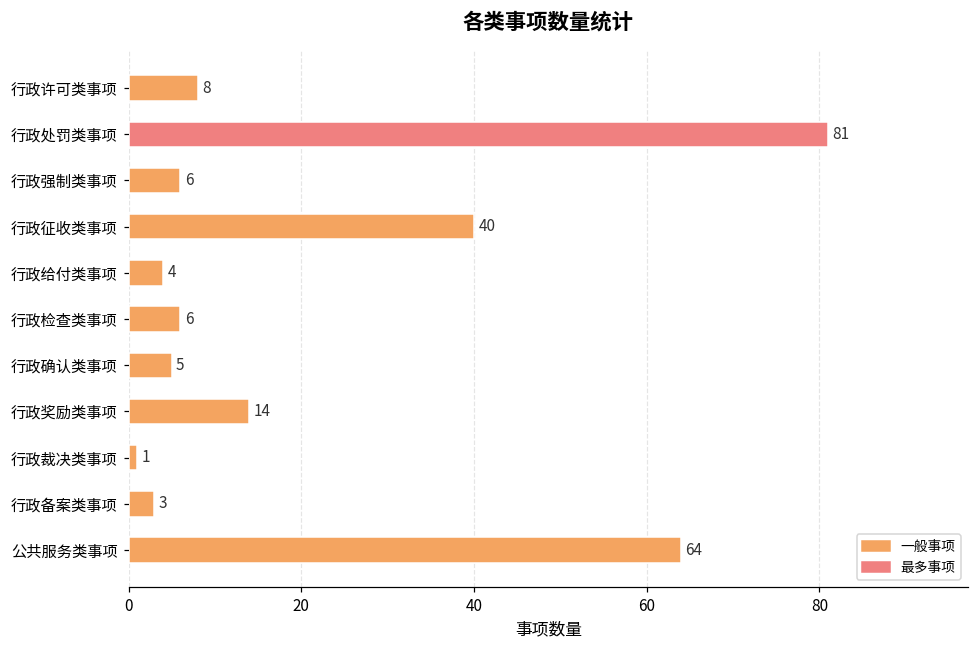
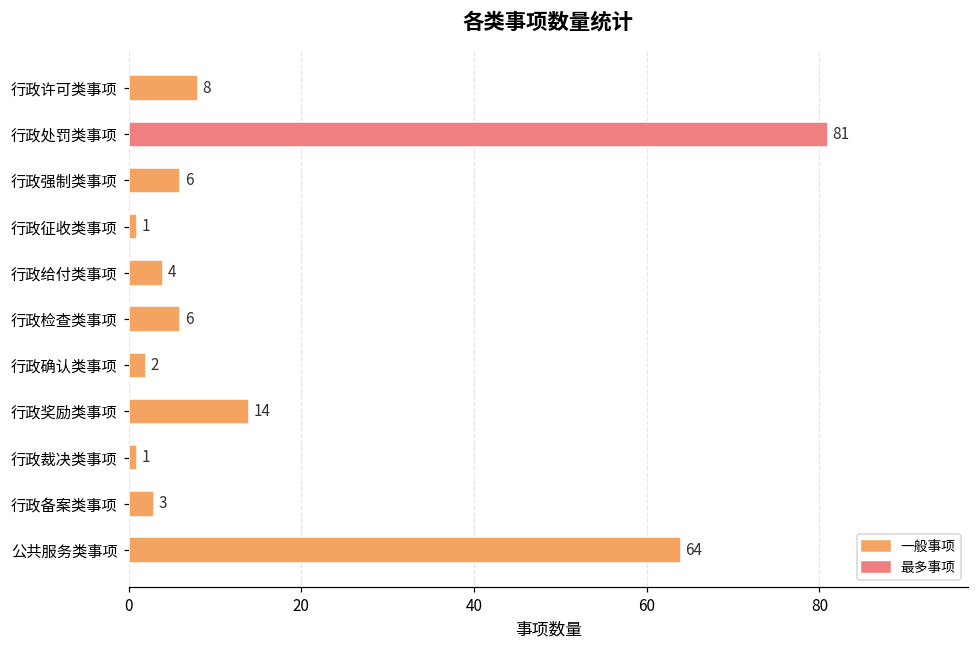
  {
    "行政许可类事项": 8,
    "行政处罚类事项": 81,
    "行政强制类事项": 6,
-   "行政征收类事项": 40,
+   "行政征收类事项": 1,
    "行政给付类事项": 4,
    "行政检查类事项": 6,
-   "行政确认类事项": 5,
+   "行政确认类事项": 2,
    "行政奖励类事项": 14,
    "行政裁决类事项": 1,
    "行政备案类事项": 3,
    "公共服务类事项": 64
  }
